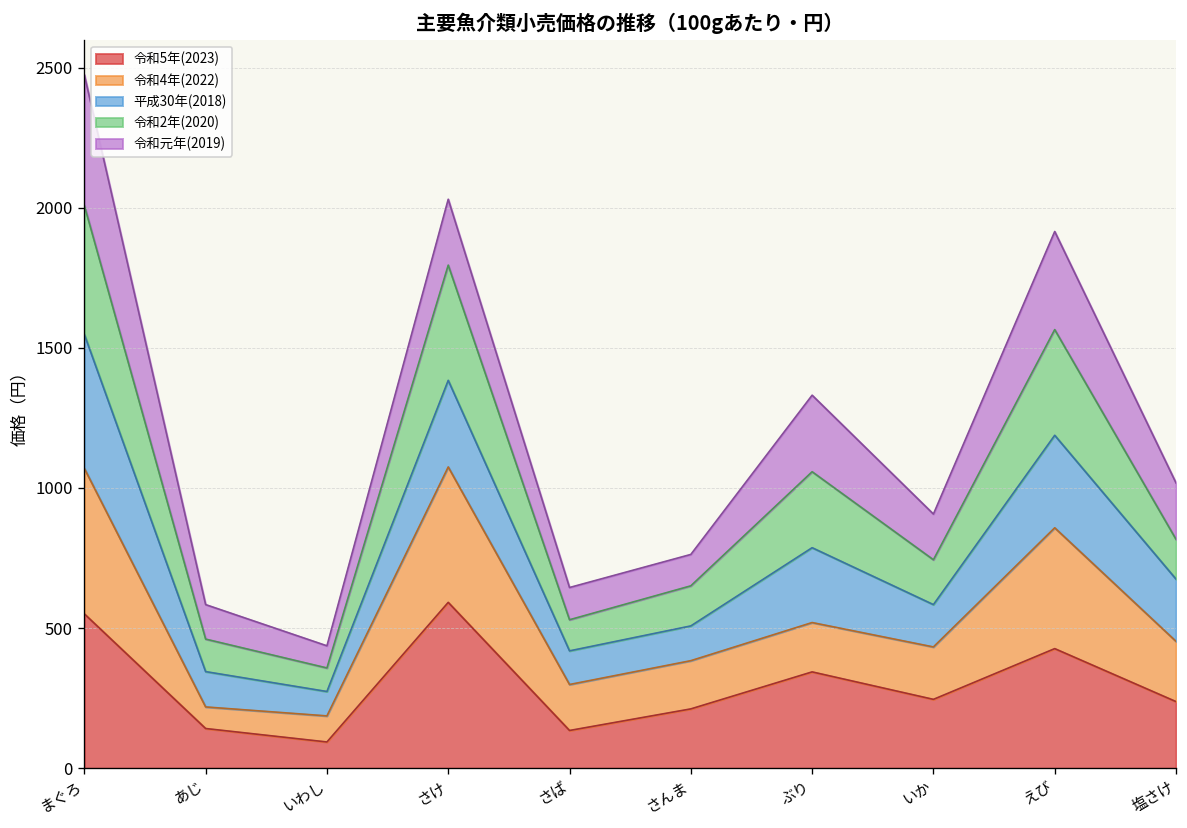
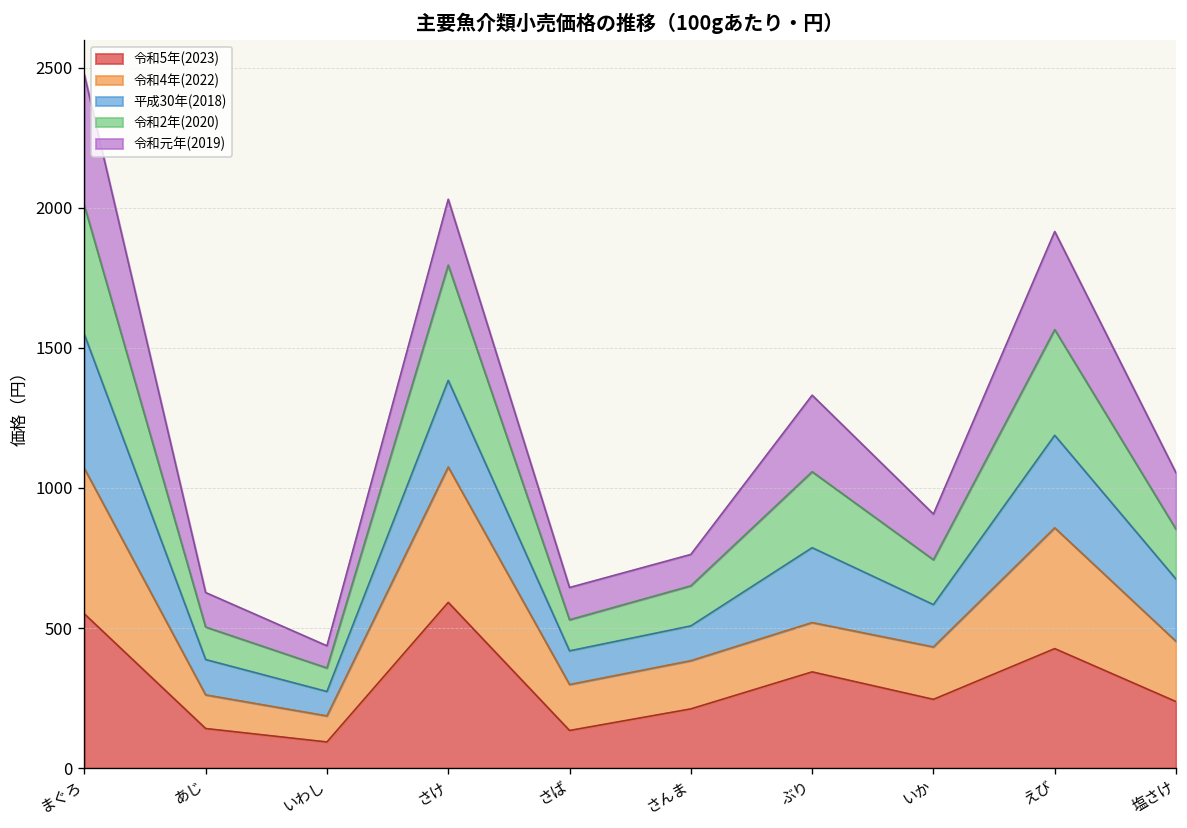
  {
    "令和5年(2023)": {
      "まぐろ": 550,
      "あじ": 140,
      "いわし": 90,
      "さけ": 590,
      "さば": 140,
      "さんま": 210,
      "ぶり": 340,
      "いか": 250,
      "えび": 430,
      "塩さけ": 240
    },
    "令和4年(2022)": {
      "まぐろ": 520,
-     "あじ": 80,
+     "あじ": 120,
      "いわし": 90,
      "さけ": 480,
      "さば": 160,
      "さんま": 170,
      "ぶり": 180,
      "いか": 190,
      "えび": 430,
      "塩さけ": 220
    },
    "平成30年(2018)": {
      "まぐろ": 480,
      "あじ": 130,
      "いわし": 90,
      "さけ": 310,
      "さば": 120,
      "さんま": 120,
      "ぶり": 270,
      "いか": 150,
      "えび": 330,
      "塩さけ": 220
    },
    "令和2年(2020)": {
      "まぐろ": 460,
      "あじ": 120,
      "いわし": 80,
      "さけ": 410,
      "さば": 110,
      "さんま": 140,
      "ぶり": 270,
      "いか": 160,
      "えび": 380,
-     "塩さけ": 140
+     "塩さけ": 180
    },
    "令和元年(2019)": {
      "まぐろ": 470,
      "あじ": 120,
      "いわし": 80,
      "さけ": 240,
      "さば": 120,
      "さんま": 110,
      "ぶり": 270,
      "いか": 160,
      "えび": 350,
      "塩さけ": 200
    }
  }
